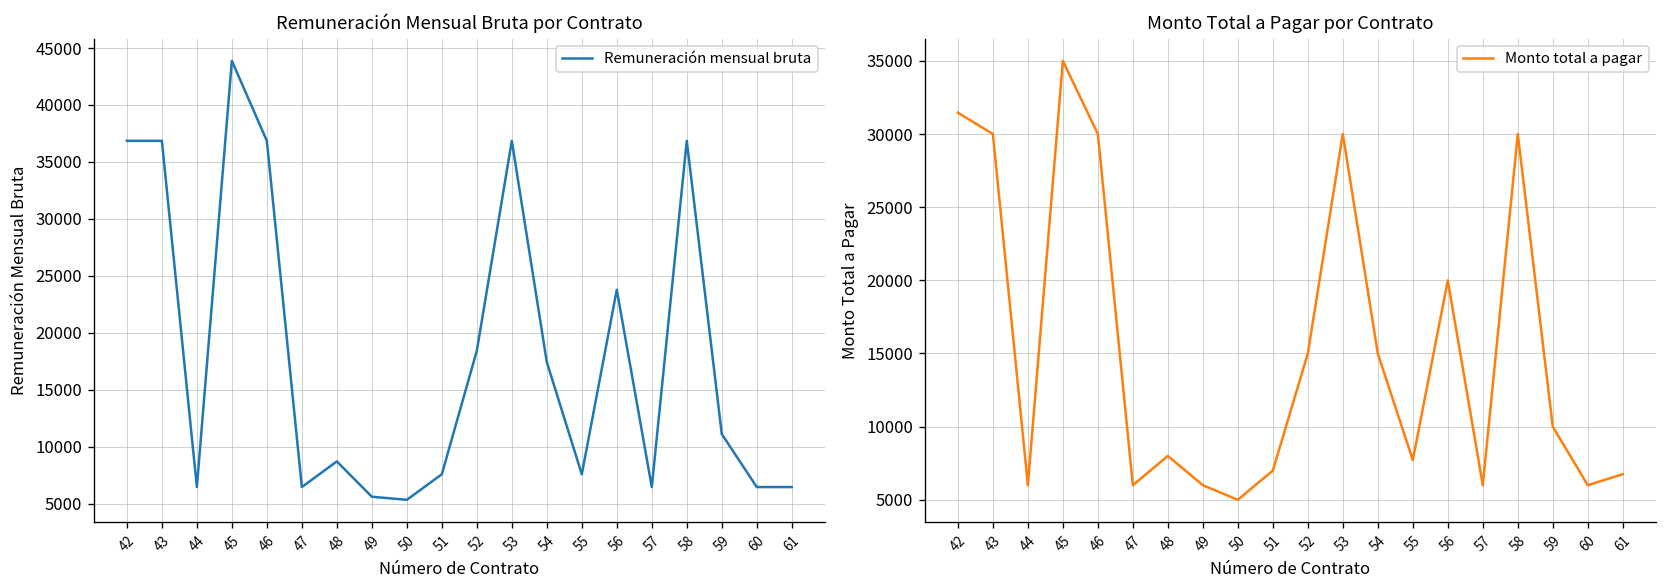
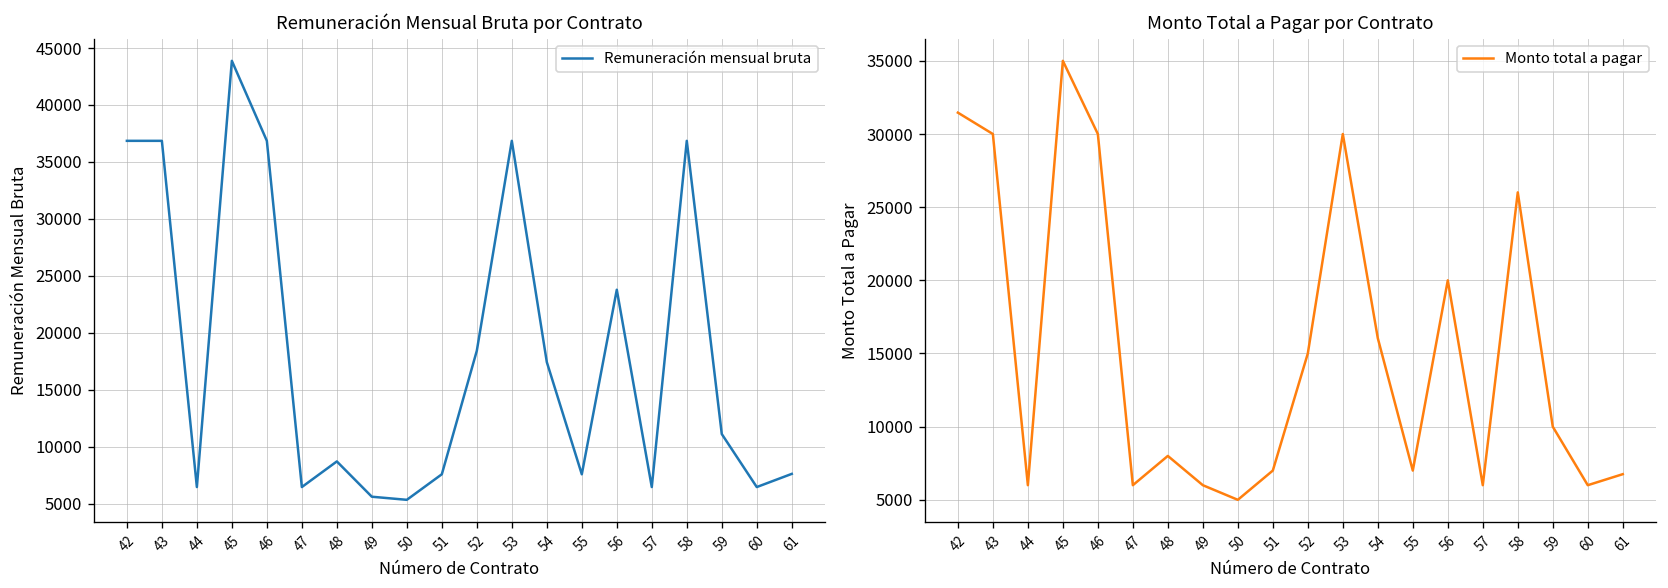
  {
    "Remuneración Mensual Bruta por Contrato": {
      "42": 37000,
      "43": 37000,
      "44": 6000,
      "45": 44000,
      "46": 37000,
      "47": 6000,
      "48": 9000,
      "49": 6000,
      "50": 5000,
      "51": 8000,
      "52": 18000,
      "53": 37000,
      "54": 17000,
      "55": 8000,
      "56": 24000,
      "57": 6000,
      "58": 37000,
      "59": 11000,
      "60": 6000,
-     "61": 6000
+     "61": 8000
    },
    "Monto Total a Pagar por Contrato": {
      "42": 31500,
      "43": 30000,
      "44": 6000,
      "45": 35000,
      "46": 30000,
      "47": 6000,
      "48": 8000,
      "49": 6000,
      "50": 5000,
      "51": 7000,
      "52": 15000,
      "53": 30000,
-     "54": 15000,
-     "55": 7700,
+     "54": 16000,
+     "55": 7000,
      "56": 20000,
      "57": 6000,
-     "58": 30000,
+     "58": 26000,
      "59": 10000,
      "60": 6000,
      "61": 6800
    }
  }
